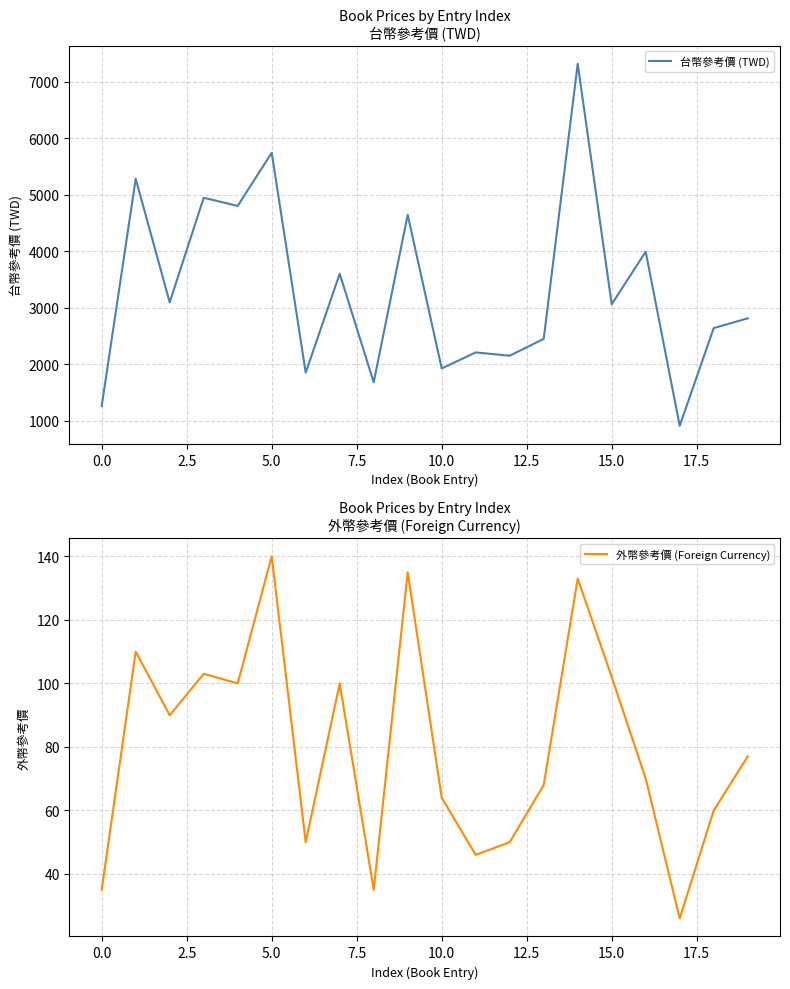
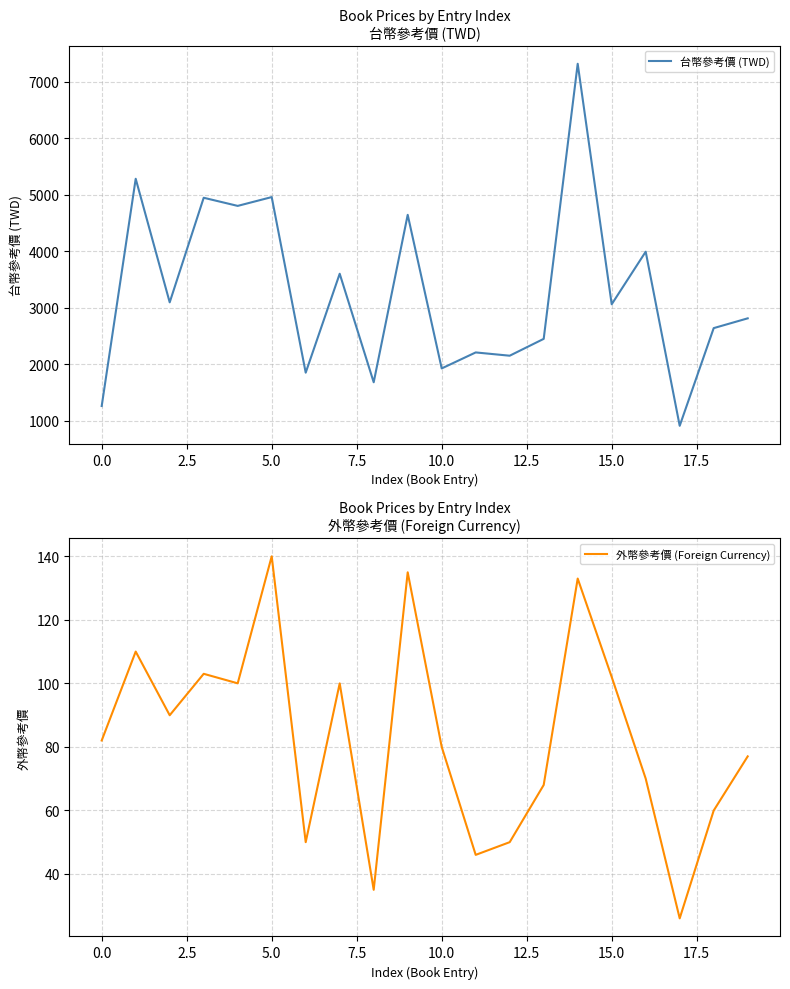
  {
    "Book Prices by Entry Index 台幣參考價 (TWD)": {
      "0.0": 1300,
-     "5.0": 5700,
+     "5.0": 5000,
      "10.0": 1900,
      "15.0": 3100
    },
    "Book Prices by Entry Index 外幣參考價 (Foreign Currency)": {
-     "0.0": 35,
+     "0.0": 82,
      "5.0": 140,
-     "10.0": 64,
+     "10.0": 80,
      "15.0": 102
    }
  }
